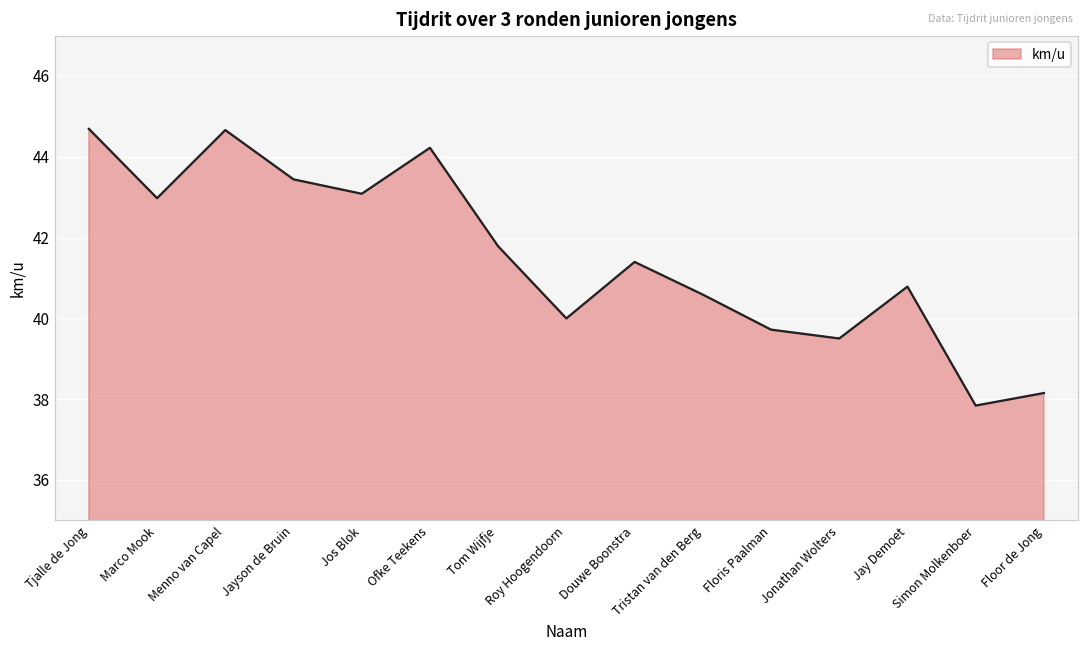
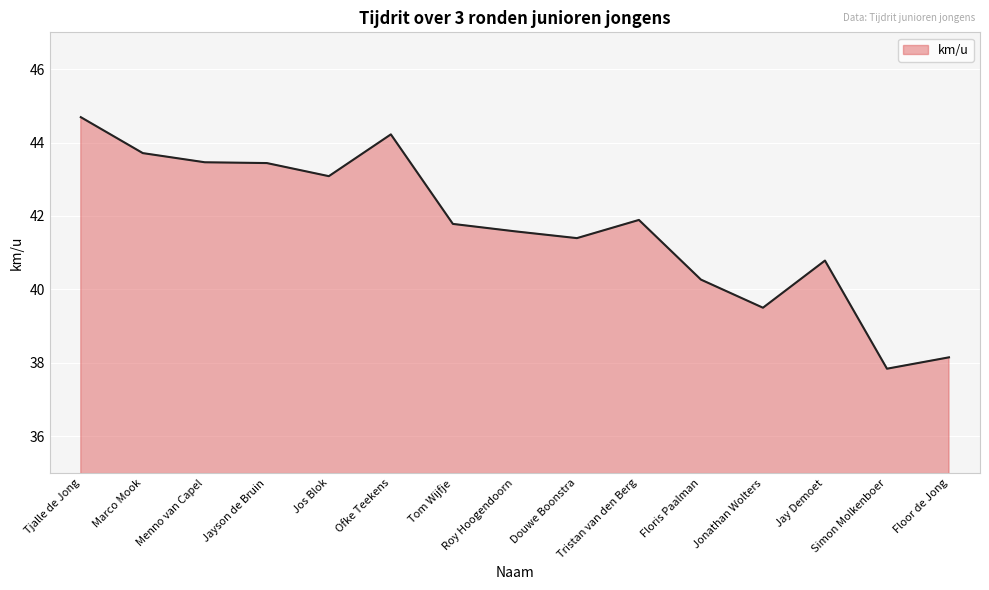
  {
    "Tjalle de Jong": 44.7,
-   "Marco Mook": 43.0,
-   "Menno van Capel": 44.7,
+   "Marco Mook": 43.7,
+   "Menno van Capel": 43.5,
    "Jayson de Bruin": 43.4,
    "Jos Blok": 43.1,
    "Ofke Teekens": 44.2,
    "Tom Wijfje": 41.8,
-   "Roy Hoogendoorn": 40.0,
+   "Roy Hoogendoorn": 41.6,
    "Douwe Boonstra": 41.4,
-   "Tristan van den Berg": 40.6,
-   "Floris Paalman": 39.7,
+   "Tristan van den Berg": 41.9,
+   "Floris Paalman": 40.3,
    "Jonathan Wolters": 39.5,
    "Jay Demoet": 40.8,
    "Simon Molkenboer": 37.8,
    "Floor de Jong": 38.2
  }
